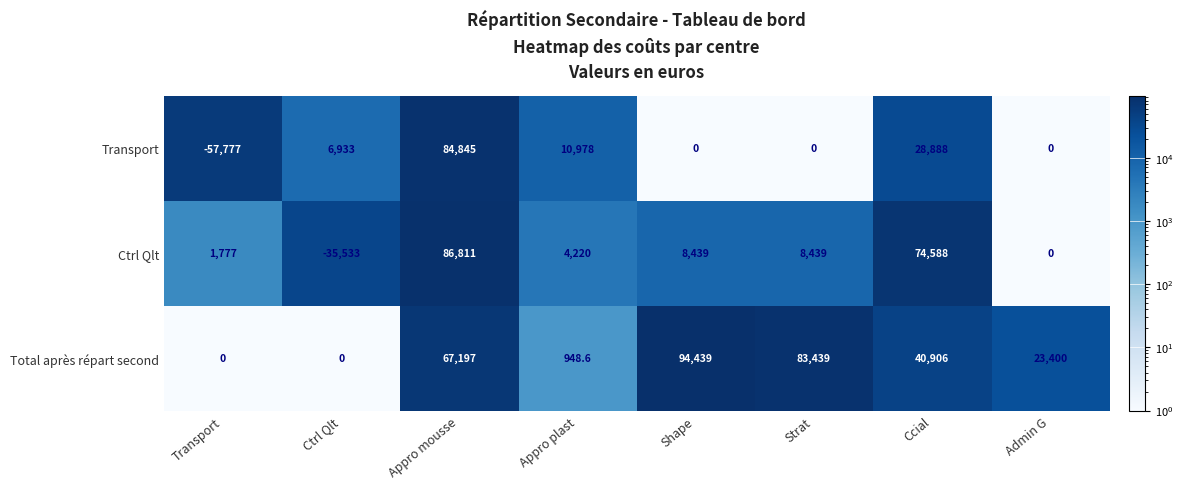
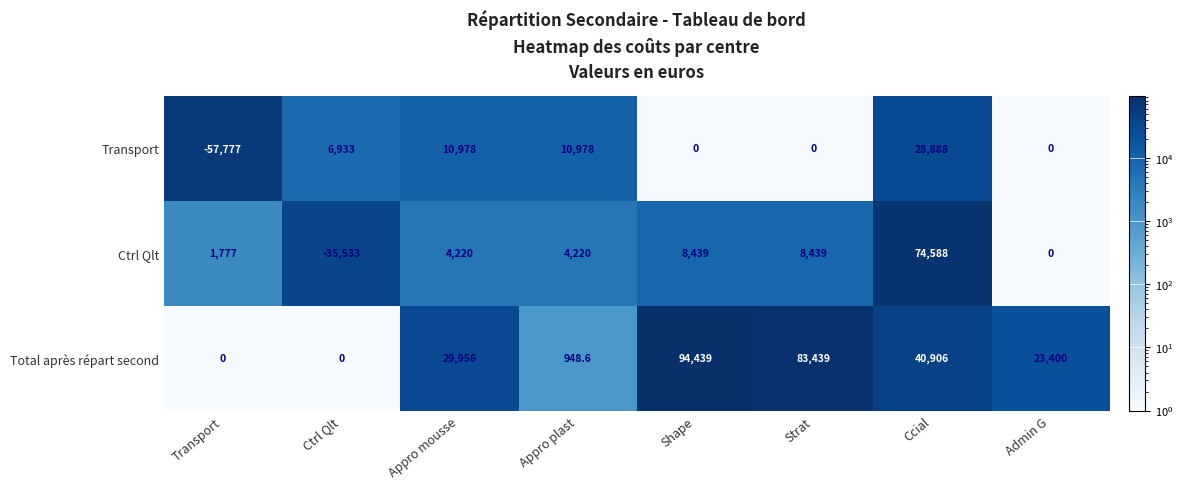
  {
    "Transport": {
      "Transport": "-57,777",
      "Ctrl Qlt": "6,933",
-     "Appro mousse": "84,845",
+     "Appro mousse": "10,978",
      "Appro plast": "10,978",
      "Shape": "0",
      "Strat": "0",
      "Ccial": "28,888",
      "Admin G": "0"
    },
    "Ctrl Qlt": {
      "Transport": "1,777",
      "Ctrl Qlt": "-35,533",
-     "Appro mousse": "86,811",
+     "Appro mousse": "4,220",
      "Appro plast": "4,220",
      "Shape": "8,439",
      "Strat": "8,439",
      "Ccial": "74,588",
      "Admin G": "0"
    },
    "Total après répart second": {
      "Transport": "0",
      "Ctrl Qlt": "0",
-     "Appro mousse": "67,197",
+     "Appro mousse": "29,956",
      "Appro plast": "948.6",
      "Shape": "94,439",
      "Strat": "83,439",
      "Ccial": "40,906",
      "Admin G": "23,400"
    }
  }
